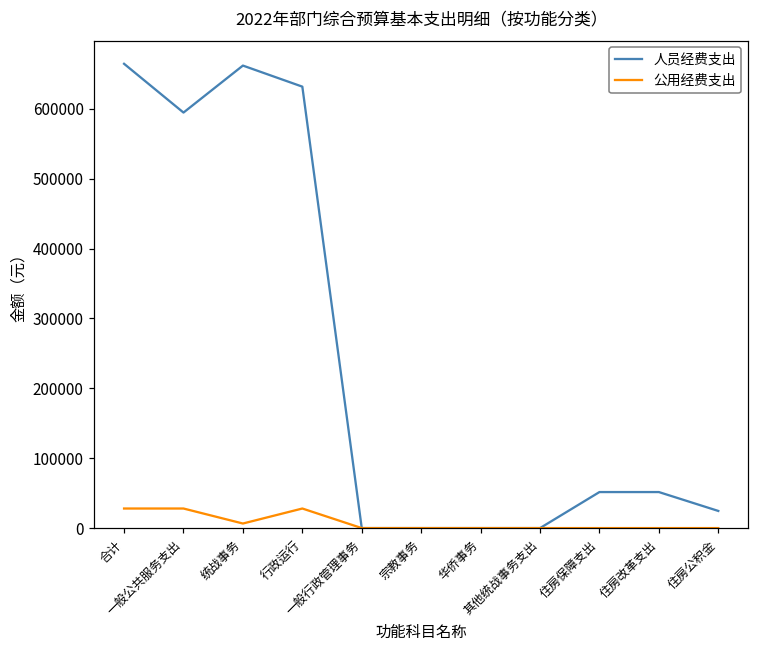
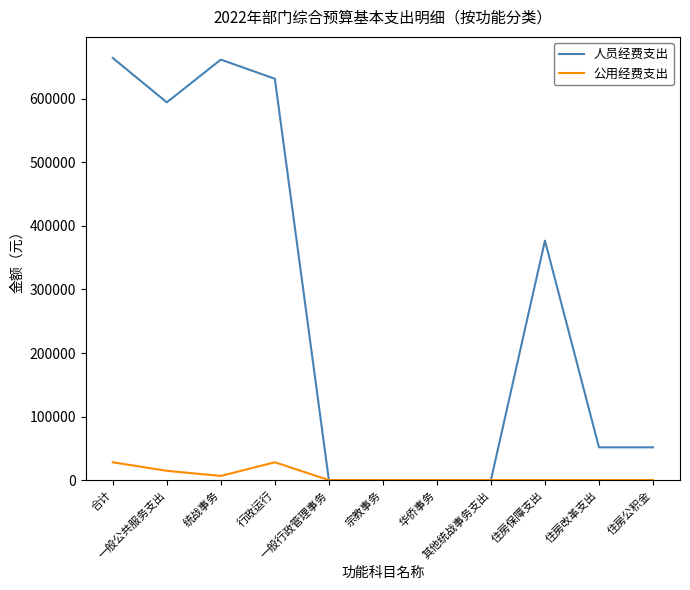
  {
    "人员经费支出": {
      "合计": 660000,
      "一般公共服务支出": 590000,
      "统战事务": 660000,
      "行政运行": 630000,
-     "住房保障支出": 50000,
+     "住房保障支出": 380000,
      "住房改革支出": 50000,
-     "住房公积金": 20000
+     "住房公积金": 50000
    },
    "公用经费支出": {
      "合计": 30000,
-     "一般公共服务支出": 30000,
+     "一般公共服务支出": 10000,
      "统战事务": 10000,
      "行政运行": 30000,
      "住房保障支出": 0,
      "住房改革支出": 0,
      "住房公积金": 0
    }
  }
